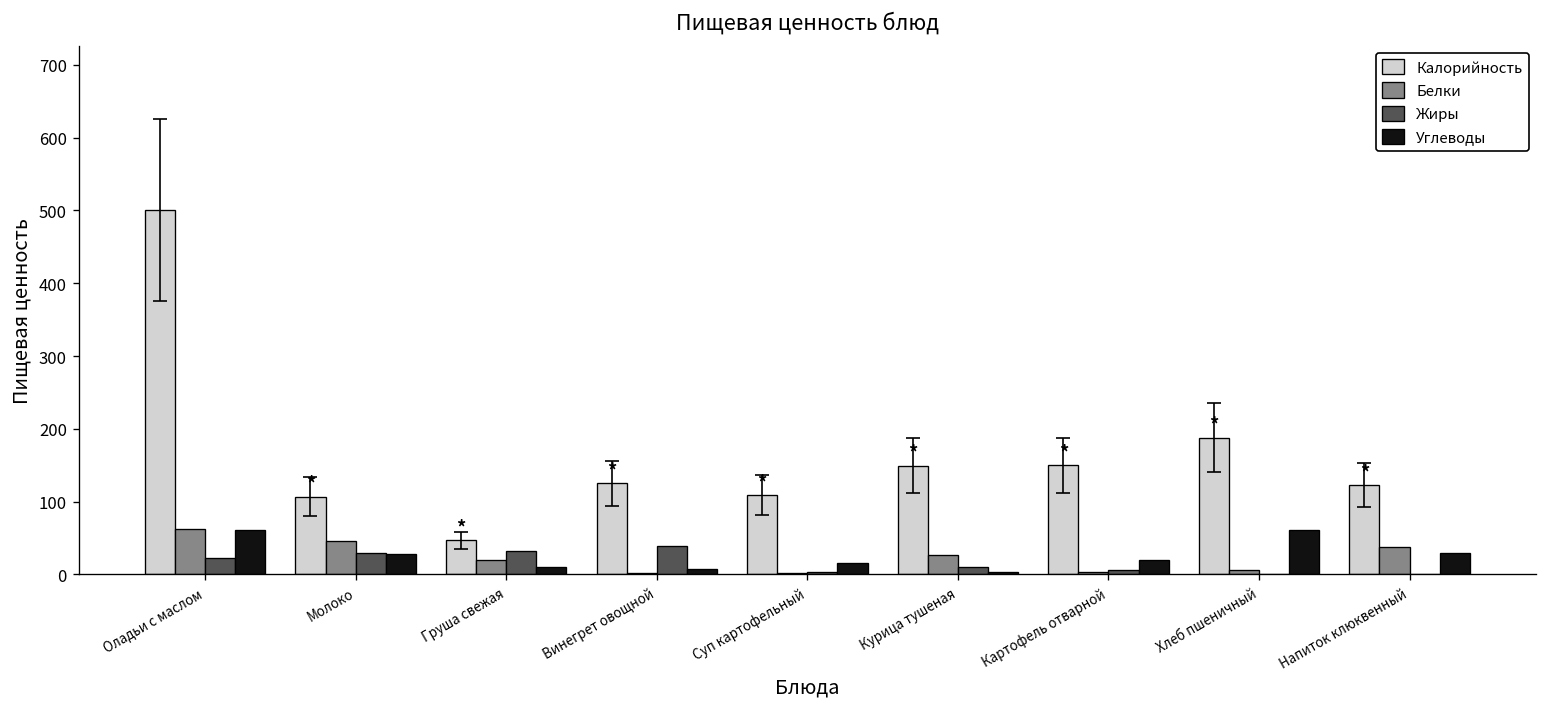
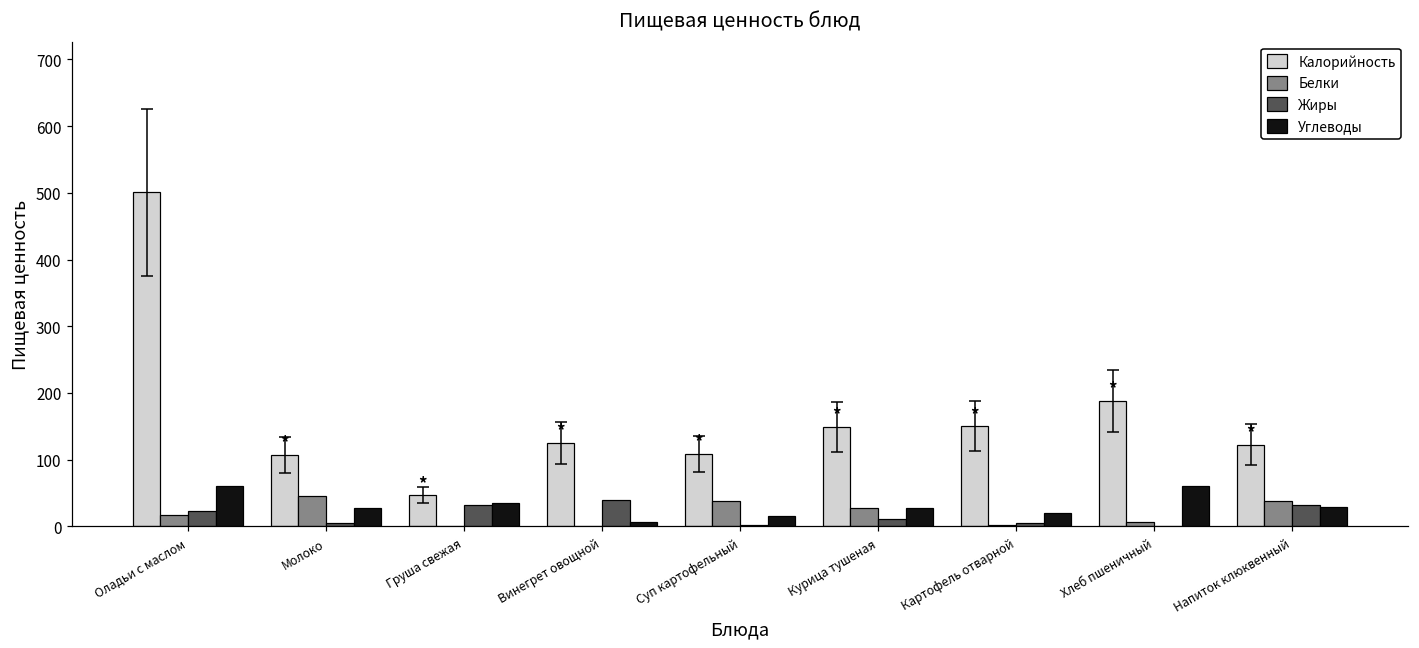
  {
    "Калорийность": {
      "Оладьи с маслом": 500,
      "Молоко": 110,
      "Груша свежая": 50,
      "Винегрет овощной": 130,
      "Суп картофельный": 110,
      "Курица тушеная": 150,
      "Картофель отварной": 150,
      "Хлеб пшеничный": 190,
      "Напиток клюквенный": 120
    },
    "Белки": {
-     "Оладьи с маслом": 60,
+     "Оладьи с маслом": 20,
      "Молоко": 50,
-     "Груша свежая": 20,
-     "Суп картофельный": 0,
+     "Груша свежая": 0,
+     "Суп картофельный": 40,
      "Курица тушеная": 30,
      "Хлеб пшеничный": 10,
      "Напиток клюквенный": 40
    },
    "Жиры": {
      "Оладьи с маслом": 20,
-     "Молоко": 30,
+     "Молоко": 10,
      "Груша свежая": 30,
      "Винегрет овощной": 40,
      "Курица тушеная": 10,
      "Картофель отварной": 10,
-     "Напиток клюквенный": 0
+     "Напиток клюквенный": 30
    },
    "Углеводы": {
      "Оладьи с маслом": 60,
      "Молоко": 30,
-     "Груша свежая": 10,
+     "Груша свежая": 40,
      "Винегрет овощной": 10,
      "Суп картофельный": 20,
-     "Курица тушеная": 0,
+     "Курица тушеная": 30,
      "Картофель отварной": 20,
      "Хлеб пшеничный": 60,
      "Напиток клюквенный": 30
    }
  }
